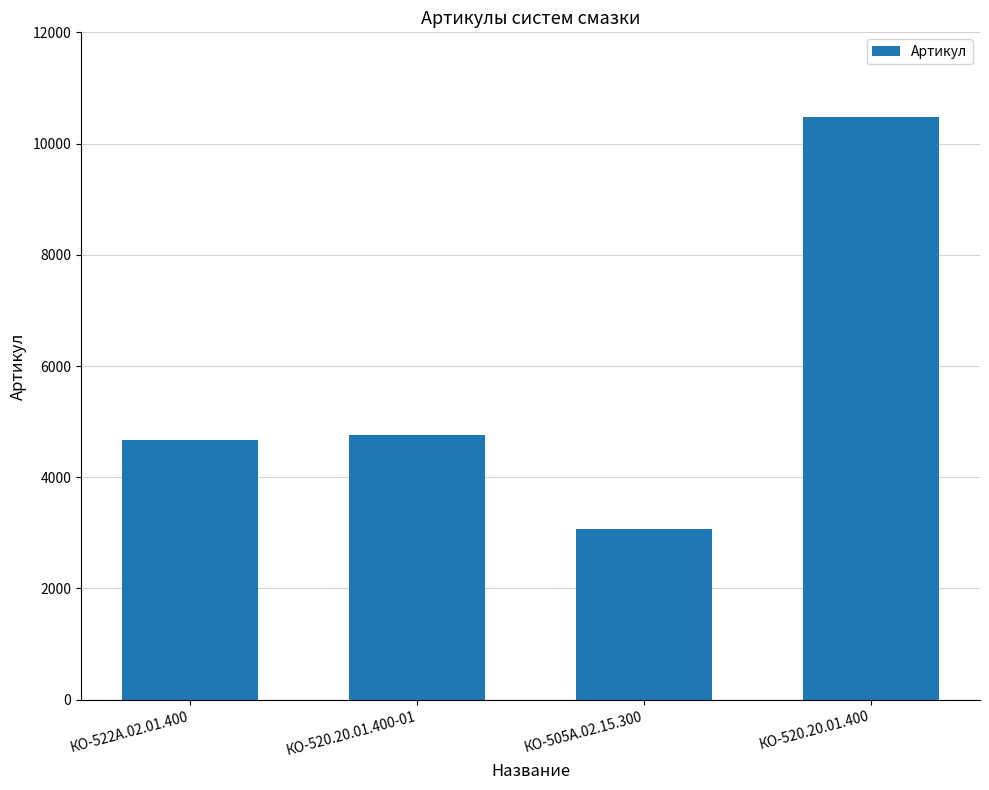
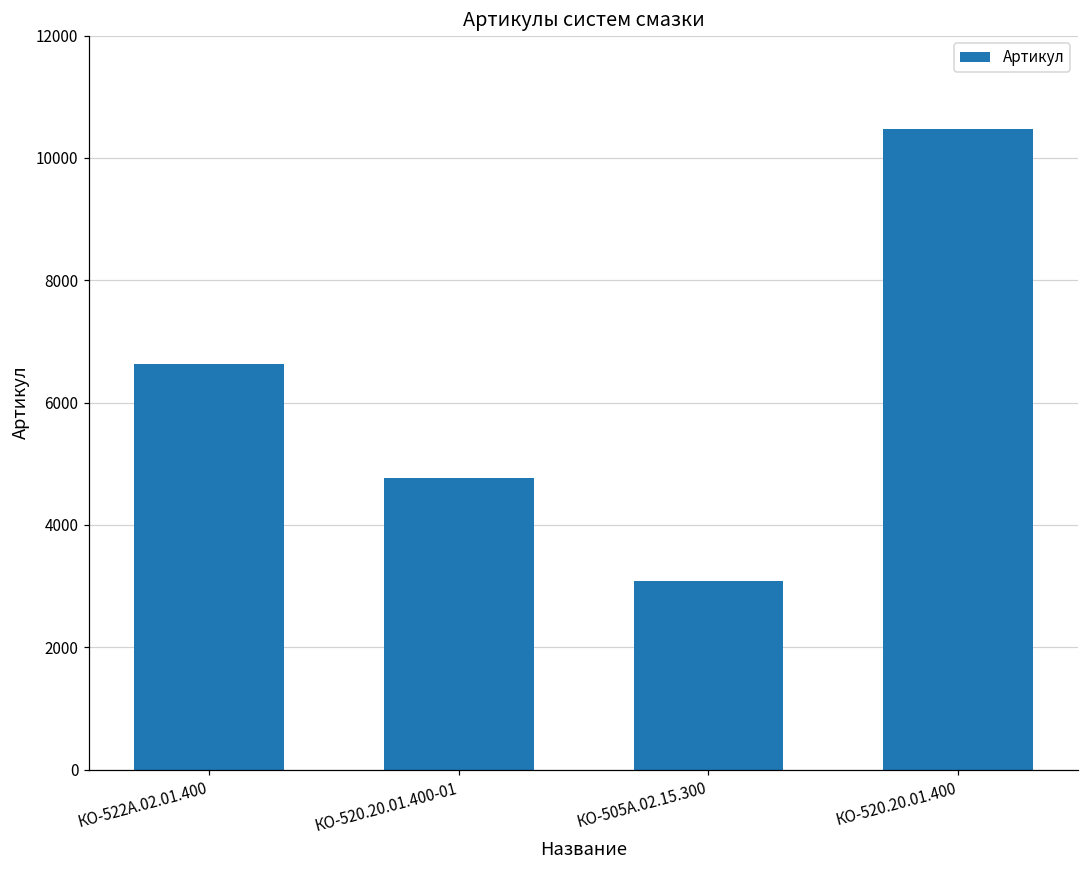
  {
-   "КО-522А.02.01.400": 4700,
+   "КО-522А.02.01.400": 6600,
    "КО-520.20.01.400-01": 4800,
    "КО-505А.02.15.300": 3100,
    "КО-520.20.01.400": 10500
  }
